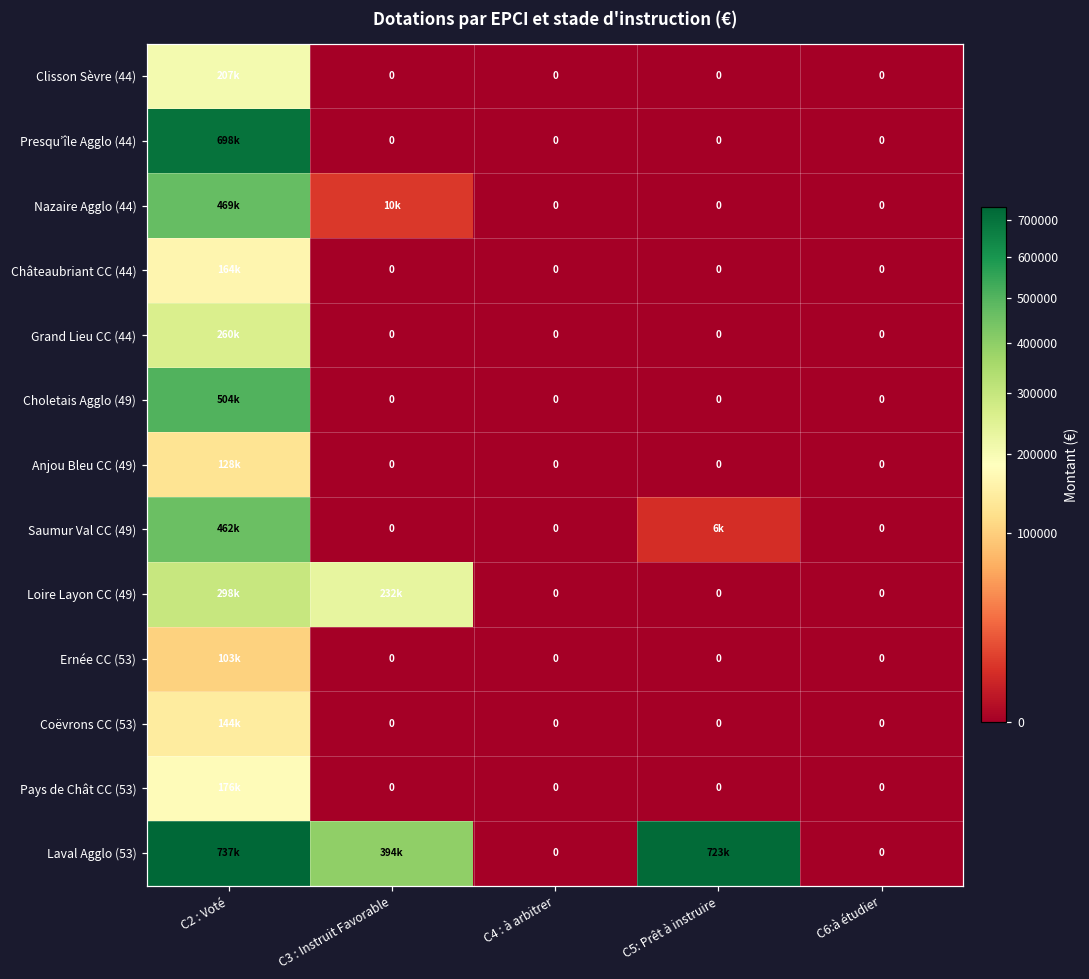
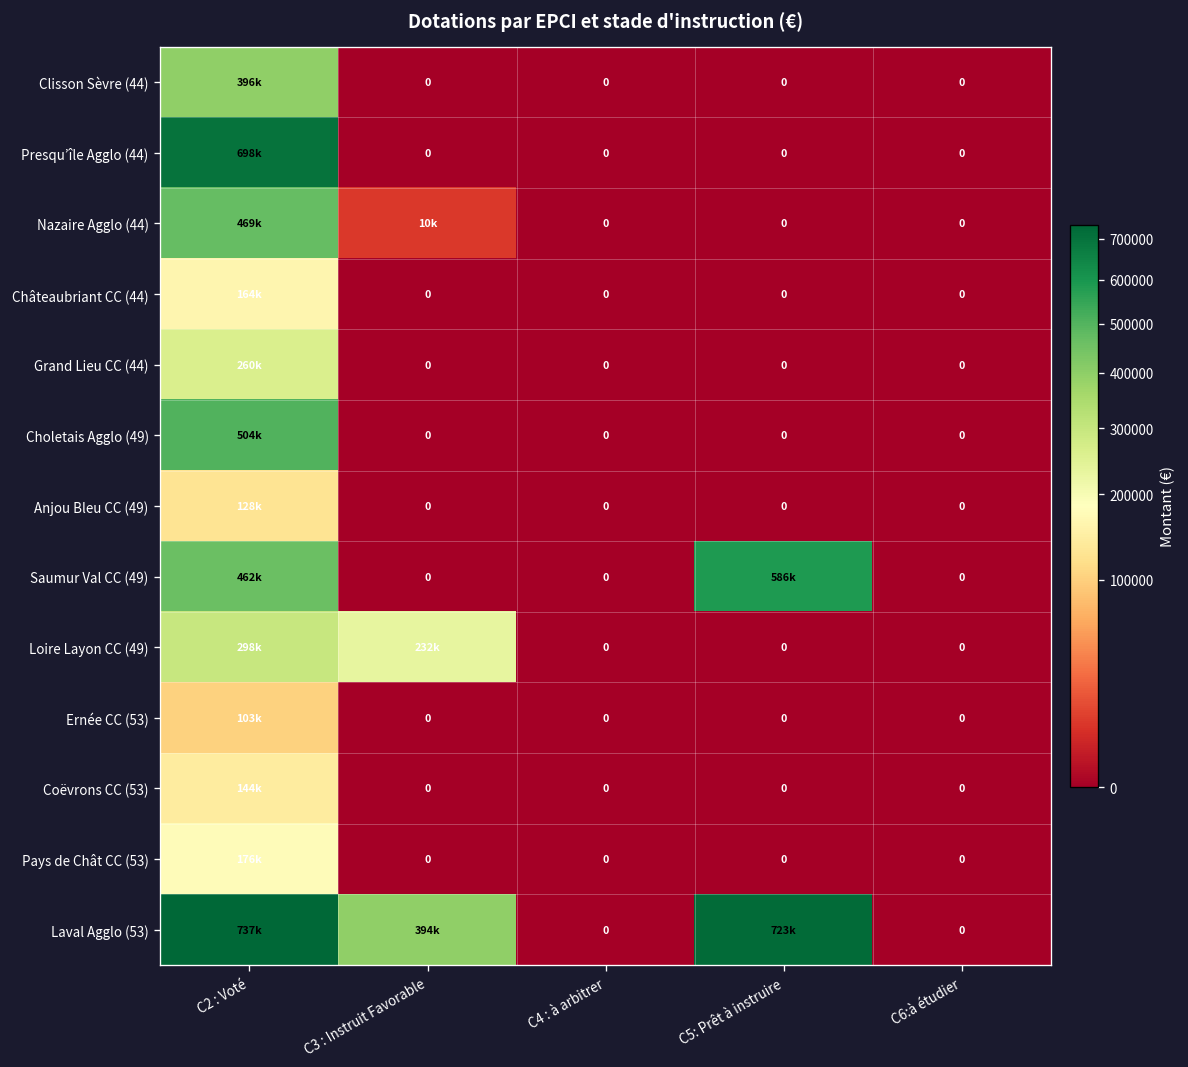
  {
    "Clisson Sèvre (44)": {
-     "C2 : Voté": "207k",
+     "C2 : Voté": "396k",
      "C3 : Instruit Favorable": "0",
      "C4 : à arbitrer": "0",
      "C5: Prêt à instruire": "0",
      "C6:à étudier": "0"
    },
    "Presqu’île Agglo (44)": {
      "C2 : Voté": "698k",
      "C3 : Instruit Favorable": "0",
      "C4 : à arbitrer": "0",
      "C5: Prêt à instruire": "0",
      "C6:à étudier": "0"
    },
    "Nazaire Agglo (44)": {
      "C2 : Voté": "469k",
      "C3 : Instruit Favorable": "10k",
      "C4 : à arbitrer": "0",
      "C5: Prêt à instruire": "0",
      "C6:à étudier": "0"
    },
    "Châteaubriant CC (44)": {
      "C2 : Voté": "164k",
      "C3 : Instruit Favorable": "0",
      "C4 : à arbitrer": "0",
      "C5: Prêt à instruire": "0",
      "C6:à étudier": "0"
    },
    "Grand Lieu CC (44)": {
      "C2 : Voté": "260k",
      "C3 : Instruit Favorable": "0",
      "C4 : à arbitrer": "0",
      "C5: Prêt à instruire": "0",
      "C6:à étudier": "0"
    },
    "Choletais Agglo (49)": {
      "C2 : Voté": "504k",
      "C3 : Instruit Favorable": "0",
      "C4 : à arbitrer": "0",
      "C5: Prêt à instruire": "0",
      "C6:à étudier": "0"
    },
    "Anjou Bleu CC (49)": {
      "C2 : Voté": "128k",
      "C3 : Instruit Favorable": "0",
      "C4 : à arbitrer": "0",
      "C5: Prêt à instruire": "0",
      "C6:à étudier": "0"
    },
    "Saumur Val CC (49)": {
      "C2 : Voté": "462k",
      "C3 : Instruit Favorable": "0",
      "C4 : à arbitrer": "0",
-     "C5: Prêt à instruire": "6k",
+     "C5: Prêt à instruire": "586k",
      "C6:à étudier": "0"
    },
    "Loire Layon CC (49)": {
      "C2 : Voté": "298k",
      "C3 : Instruit Favorable": "232k",
      "C4 : à arbitrer": "0",
      "C5: Prêt à instruire": "0",
      "C6:à étudier": "0"
    },
    "Ernée CC (53)": {
      "C2 : Voté": "103k",
      "C3 : Instruit Favorable": "0",
      "C4 : à arbitrer": "0",
      "C5: Prêt à instruire": "0",
      "C6:à étudier": "0"
    },
    "Coëvrons CC (53)": {
      "C2 : Voté": "144k",
      "C3 : Instruit Favorable": "0",
      "C4 : à arbitrer": "0",
      "C5: Prêt à instruire": "0",
      "C6:à étudier": "0"
    },
    "Pays de Chât CC (53)": {
      "C2 : Voté": "176k",
      "C3 : Instruit Favorable": "0",
      "C4 : à arbitrer": "0",
      "C5: Prêt à instruire": "0",
      "C6:à étudier": "0"
    },
    "Laval Agglo (53)": {
      "C2 : Voté": "737k",
      "C3 : Instruit Favorable": "394k",
      "C4 : à arbitrer": "0",
      "C5: Prêt à instruire": "723k",
      "C6:à étudier": "0"
    }
  }
